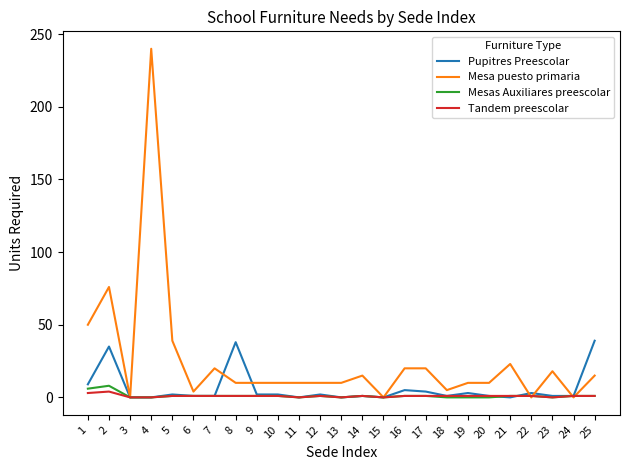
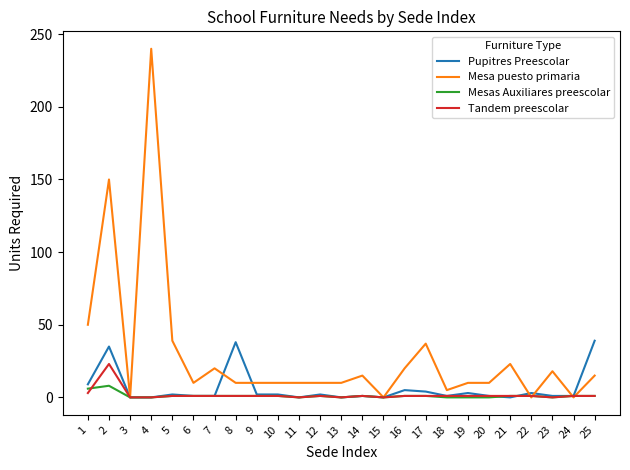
  {
    "Pupitres Preescolar": {
      "1": 9,
      "2": 35,
      "8": 38,
      "16": 5,
      "17": 4,
      "19": 3,
      "22": 3,
      "25": 39
    },
    "Mesa puesto primaria": {
      "1": 50,
-     "2": 76,
+     "2": 150,
      "4": 240,
      "5": 39,
-     "6": 4,
+     "6": 10,
      "7": 20,
      "8": 10,
      "9": 10,
      "10": 10,
      "11": 10,
      "12": 10,
      "13": 10,
      "14": 15,
      "16": 20,
-     "17": 20,
+     "17": 37,
      "18": 5,
      "19": 10,
      "20": 10,
      "21": 23,
      "23": 18,
      "25": 15
    },
    "Mesas Auxiliares preescolar": {
      "1": 6,
      "2": 8
    },
    "Tandem preescolar": {
      "1": 3,
-     "2": 4
+     "2": 23
    }
  }
